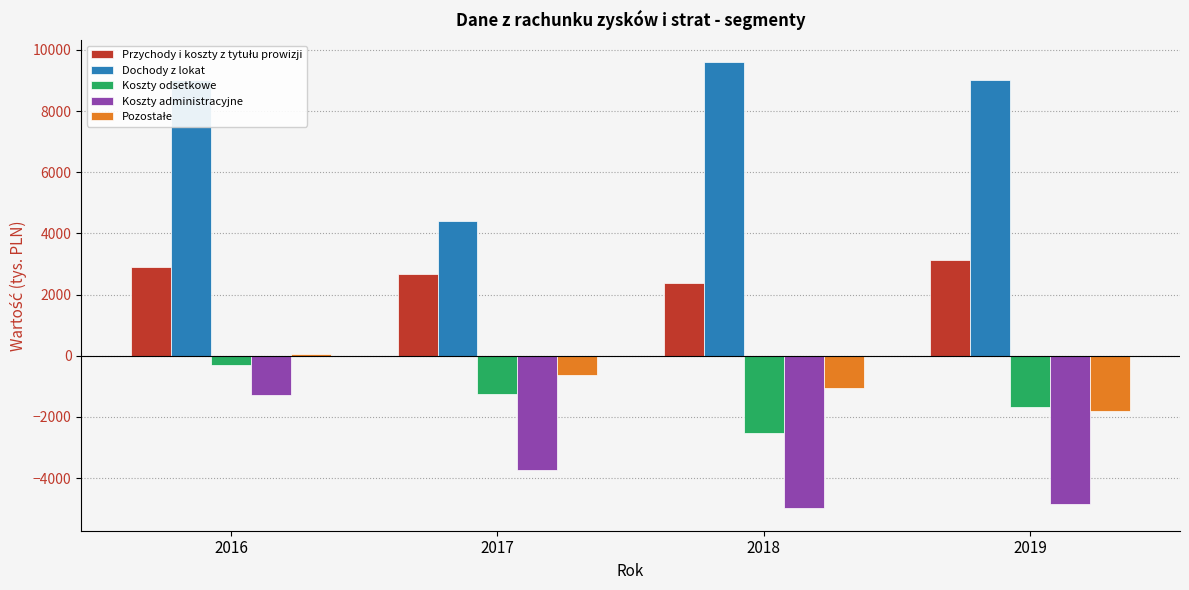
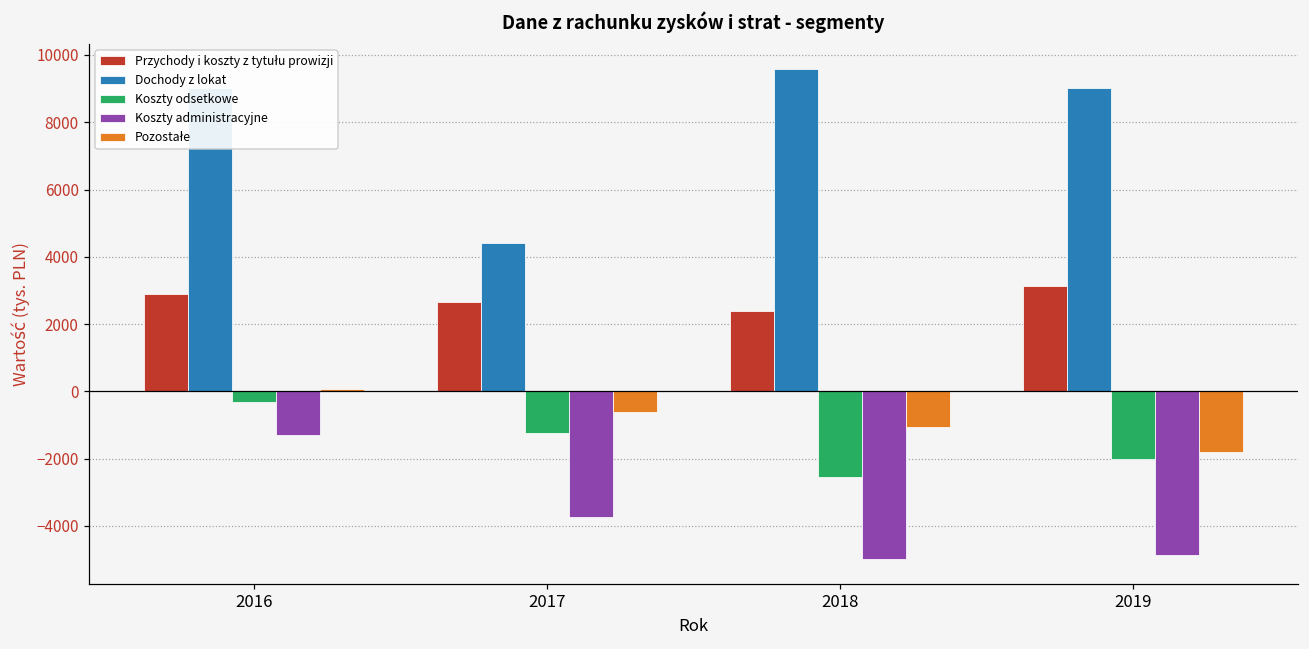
  {
    "Przychody i koszty z tytułu prowizji": {
      "2016": 2900,
      "2017": 2700,
      "2018": 2400,
      "2019": 3100
    },
    "Dochody z lokat": {
      "2017": 4400,
      "2018": 9600,
      "2019": 9000
    },
    "Koszty odsetkowe": {
      "2016": -300,
      "2017": -1200,
      "2018": -2500,
-     "2019": -1700
+     "2019": -2000
    },
    "Koszty administracyjne": {
      "2016": -1300,
      "2017": -3700,
      "2018": -5000,
      "2019": -4900
    },
    "Pozostałe": {
      "2017": -600,
      "2018": -1000,
      "2019": -1800
    }
  }
